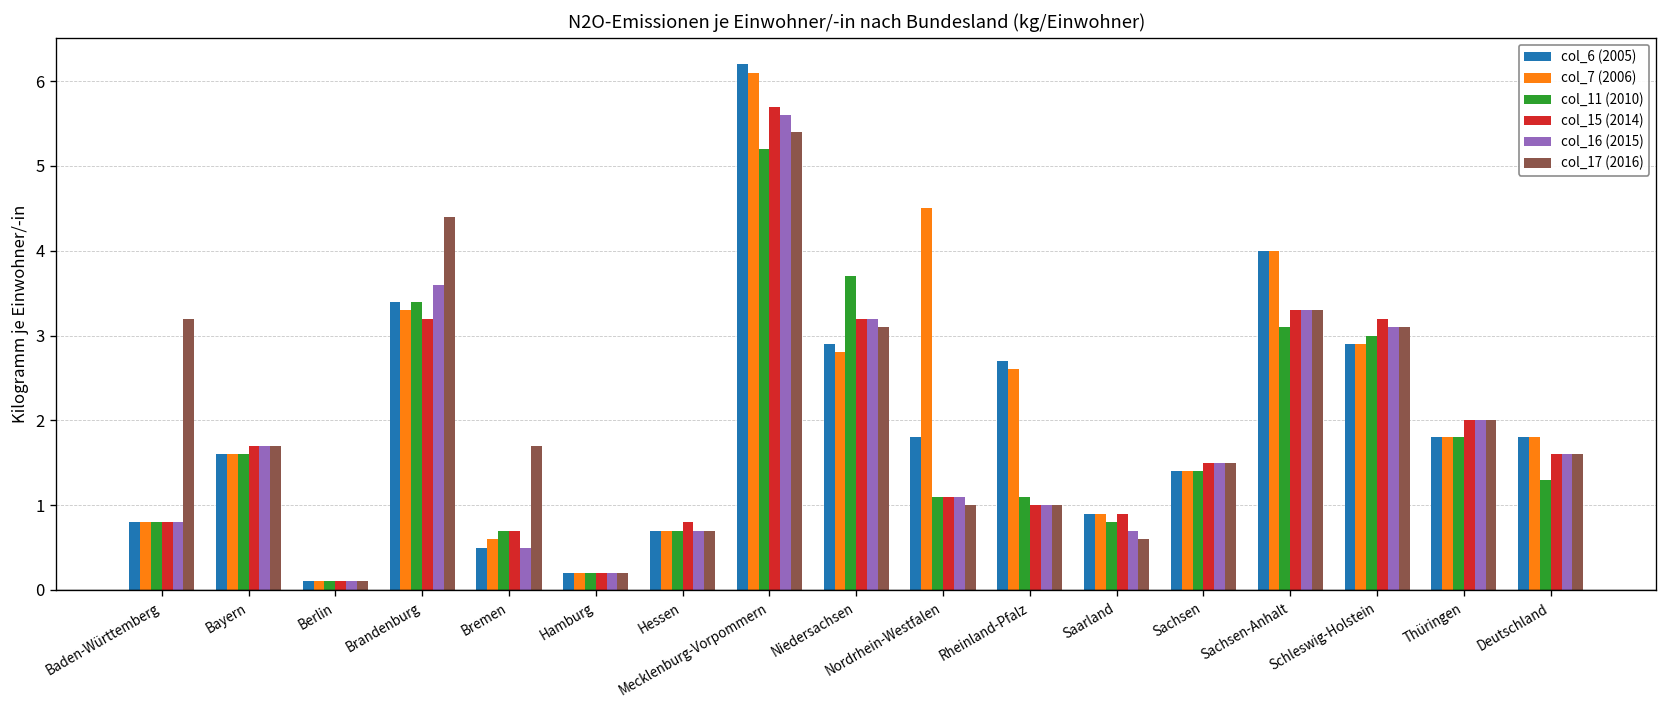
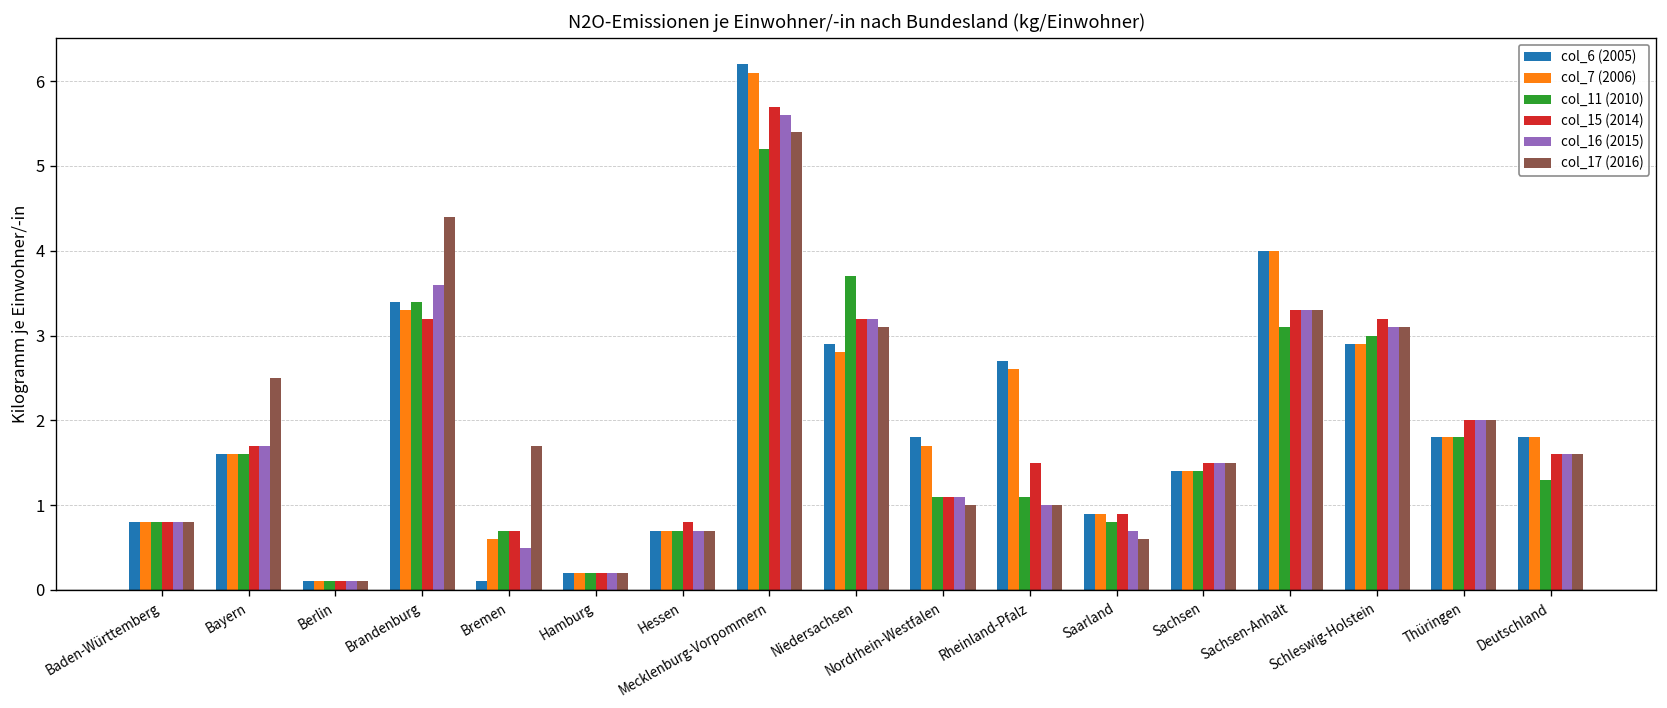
  {
    "col_6 (2005)": {
      "Baden-Württemberg": 0.8,
      "Bayern": 1.6,
      "Berlin": 0.1,
      "Brandenburg": 3.4,
-     "Bremen": 0.5,
+     "Bremen": 0.1,
      "Hamburg": 0.2,
      "Hessen": 0.7,
      "Mecklenburg-Vorpommern": 6.2,
      "Niedersachsen": 2.9,
      "Nordrhein-Westfalen": 1.8,
      "Rheinland-Pfalz": 2.7,
      "Saarland": 0.9,
      "Sachsen": 1.4,
      "Sachsen-Anhalt": 4.0,
      "Schleswig-Holstein": 2.9,
      "Thüringen": 1.8,
      "Deutschland": 1.8
    },
    "col_7 (2006)": {
      "Baden-Württemberg": 0.8,
      "Bayern": 1.6,
      "Berlin": 0.1,
      "Brandenburg": 3.3,
      "Bremen": 0.6,
      "Hamburg": 0.2,
      "Hessen": 0.7,
      "Mecklenburg-Vorpommern": 6.1,
      "Niedersachsen": 2.8,
-     "Nordrhein-Westfalen": 4.5,
+     "Nordrhein-Westfalen": 1.7,
      "Rheinland-Pfalz": 2.6,
      "Saarland": 0.9,
      "Sachsen": 1.4,
      "Sachsen-Anhalt": 4.0,
      "Schleswig-Holstein": 2.9,
      "Thüringen": 1.8,
      "Deutschland": 1.8
    },
    "col_11 (2010)": {
      "Baden-Württemberg": 0.8,
      "Bayern": 1.6,
      "Berlin": 0.1,
      "Brandenburg": 3.4,
      "Bremen": 0.7,
      "Hamburg": 0.2,
      "Hessen": 0.7,
      "Mecklenburg-Vorpommern": 5.2,
      "Niedersachsen": 3.7,
      "Nordrhein-Westfalen": 1.1,
      "Rheinland-Pfalz": 1.1,
      "Saarland": 0.8,
      "Sachsen": 1.4,
      "Sachsen-Anhalt": 3.1,
      "Schleswig-Holstein": 3.0,
      "Thüringen": 1.8,
      "Deutschland": 1.3
    },
    "col_15 (2014)": {
      "Baden-Württemberg": 0.8,
      "Bayern": 1.7,
      "Berlin": 0.1,
      "Brandenburg": 3.2,
      "Bremen": 0.7,
      "Hamburg": 0.2,
      "Hessen": 0.8,
      "Mecklenburg-Vorpommern": 5.7,
      "Niedersachsen": 3.2,
      "Nordrhein-Westfalen": 1.1,
-     "Rheinland-Pfalz": 1.0,
+     "Rheinland-Pfalz": 1.5,
      "Saarland": 0.9,
      "Sachsen": 1.5,
      "Sachsen-Anhalt": 3.3,
      "Schleswig-Holstein": 3.2,
      "Thüringen": 2.0,
      "Deutschland": 1.6
    },
    "col_16 (2015)": {
      "Baden-Württemberg": 0.8,
      "Bayern": 1.7,
      "Berlin": 0.1,
      "Brandenburg": 3.6,
      "Bremen": 0.5,
      "Hamburg": 0.2,
      "Hessen": 0.7,
      "Mecklenburg-Vorpommern": 5.6,
      "Niedersachsen": 3.2,
      "Nordrhein-Westfalen": 1.1,
      "Rheinland-Pfalz": 1.0,
      "Saarland": 0.7,
      "Sachsen": 1.5,
      "Sachsen-Anhalt": 3.3,
      "Schleswig-Holstein": 3.1,
      "Thüringen": 2.0,
      "Deutschland": 1.6
    },
    "col_17 (2016)": {
-     "Baden-Württemberg": 3.2,
-     "Bayern": 1.7,
+     "Baden-Württemberg": 0.8,
+     "Bayern": 2.5,
      "Berlin": 0.1,
      "Brandenburg": 4.4,
      "Bremen": 1.7,
      "Hamburg": 0.2,
      "Hessen": 0.7,
      "Mecklenburg-Vorpommern": 5.4,
      "Niedersachsen": 3.1,
      "Nordrhein-Westfalen": 1.0,
      "Rheinland-Pfalz": 1.0,
      "Saarland": 0.6,
      "Sachsen": 1.5,
      "Sachsen-Anhalt": 3.3,
      "Schleswig-Holstein": 3.1,
      "Thüringen": 2.0,
      "Deutschland": 1.6
    }
  }
